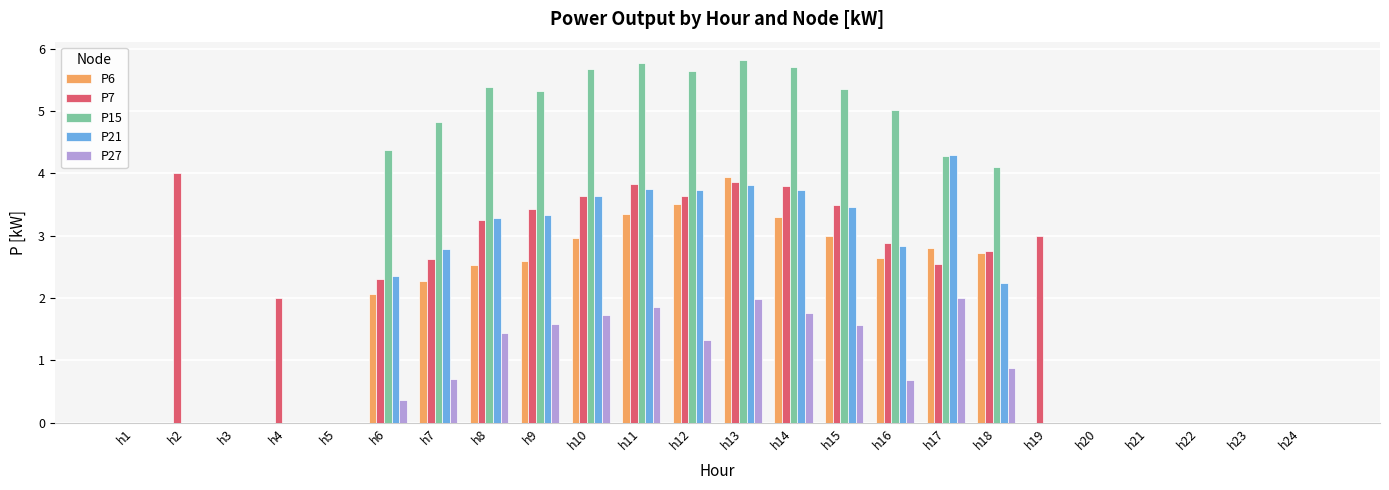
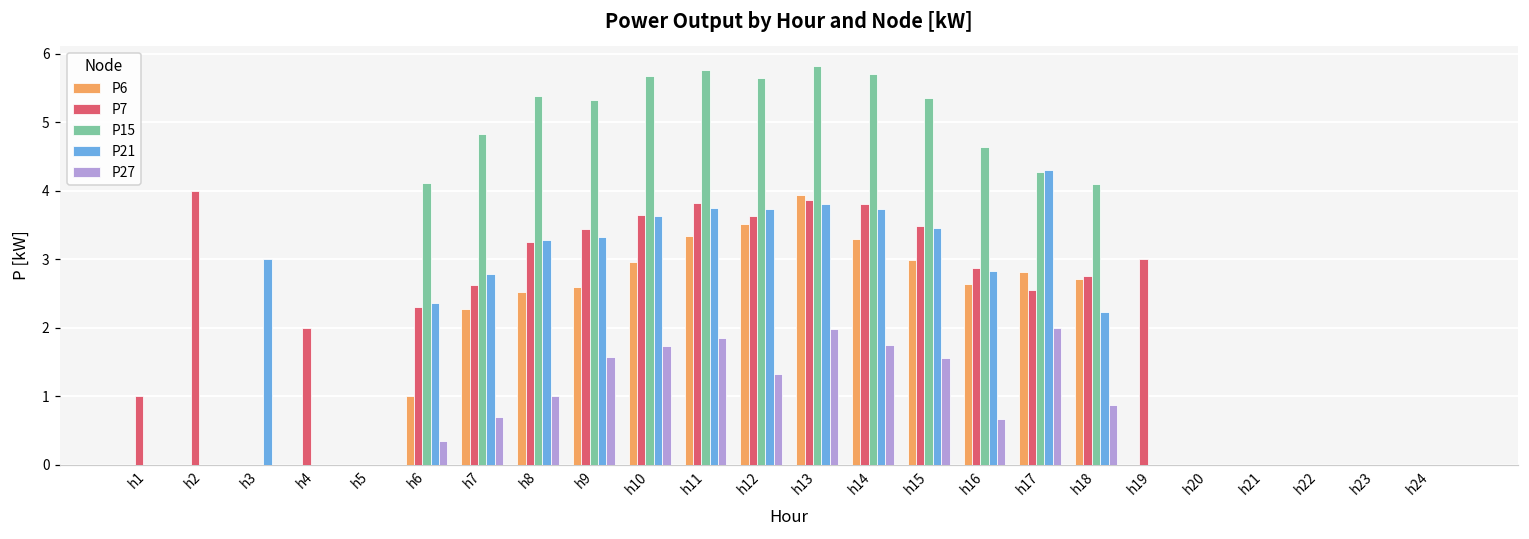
  {
    "P6": {
      "h1": 0.0,
      "h2": 0.0,
      "h3": 0.0,
      "h4": 0.0,
      "h5": 0.0,
-     "h6": 2.1,
+     "h6": 1.0,
      "h7": 2.3,
      "h8": 2.5,
      "h9": 2.6,
      "h10": 3.0,
      "h11": 3.3,
      "h12": 3.5,
      "h13": 3.9,
      "h14": 3.3,
      "h15": 3.0,
      "h16": 2.6,
      "h17": 2.8,
      "h18": 2.7,
      "h19": 0.0,
      "h20": 0.0,
      "h21": 0.0,
      "h22": 0.0,
      "h23": 0.0,
      "h24": 0.0
    },
    "P7": {
-     "h1": 0,
+     "h1": 1,
      "h2": 4,
      "h3": 0,
      "h4": 2,
      "h5": 0,
      "h6": 2.3,
      "h7": 2.6,
      "h8": 3.2,
      "h9": 3.4,
      "h10": 3.6,
      "h11": 3.8,
      "h12": 3.6,
      "h13": 3.9,
      "h14": 3.8,
      "h15": 3.5,
      "h16": 2.9,
      "h17": 2.6,
      "h18": 2.8,
      "h19": 3,
      "h20": 0,
      "h21": 0,
      "h22": 0,
      "h23": 0,
      "h24": 0
    },
    "P15": {
      "h1": 0.0,
      "h2": 0.0,
      "h3": 0.0,
      "h4": 0.0,
      "h5": 0.0,
-     "h6": 4.4,
+     "h6": 4.1,
      "h7": 4.8,
      "h8": 5.4,
      "h9": 5.3,
      "h10": 5.7,
      "h11": 5.8,
      "h12": 5.6,
      "h13": 5.8,
      "h14": 5.7,
      "h15": 5.4,
-     "h16": 5.0,
+     "h16": 4.6,
      "h17": 4.3,
      "h18": 4.1,
      "h19": 0.0,
      "h20": 0.0,
      "h21": 0.0,
      "h22": 0.0,
      "h23": 0.0,
      "h24": 0.0
    },
    "P21": {
      "h1": 0,
      "h2": 0,
-     "h3": 0,
+     "h3": 3,
      "h4": 0,
      "h5": 0,
      "h6": 2.4,
      "h7": 2.8,
      "h8": 3.3,
      "h9": 3.3,
      "h10": 3.6,
      "h11": 3.8,
      "h12": 3.7,
      "h13": 3.8,
      "h14": 3.7,
      "h15": 3.5,
      "h16": 2.8,
      "h17": 4.3,
      "h18": 2.2,
      "h19": 0,
      "h20": 0,
      "h21": 0,
      "h22": 0,
      "h23": 0,
      "h24": 0
    },
    "P27": {
      "h1": 0.0,
      "h2": 0.0,
      "h3": 0.0,
      "h4": 0.0,
      "h5": 0.0,
      "h6": 0.4,
      "h7": 0.7,
-     "h8": 1.4,
+     "h8": 1.0,
      "h9": 1.6,
      "h10": 1.7,
      "h11": 1.9,
      "h12": 1.3,
      "h13": 2.0,
      "h14": 1.8,
      "h15": 1.6,
      "h16": 0.7,
      "h17": 2.0,
      "h18": 0.9,
      "h19": 0.0,
      "h20": 0.0,
      "h21": 0.0,
      "h22": 0.0,
      "h23": 0.0,
      "h24": 0.0
    }
  }
